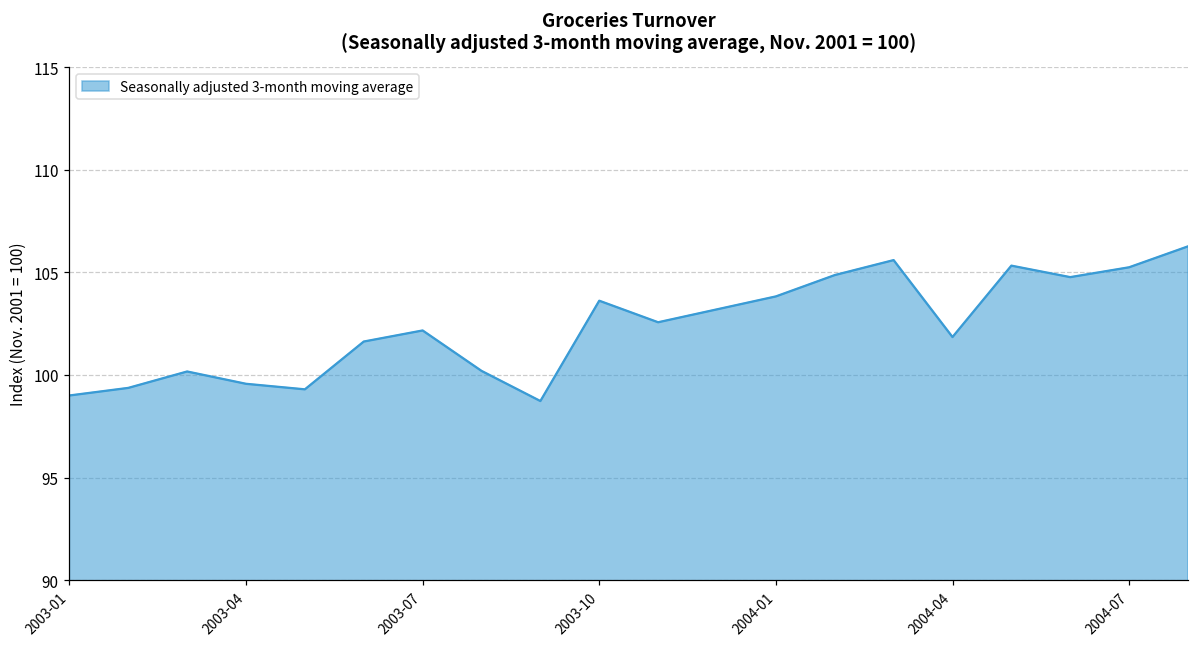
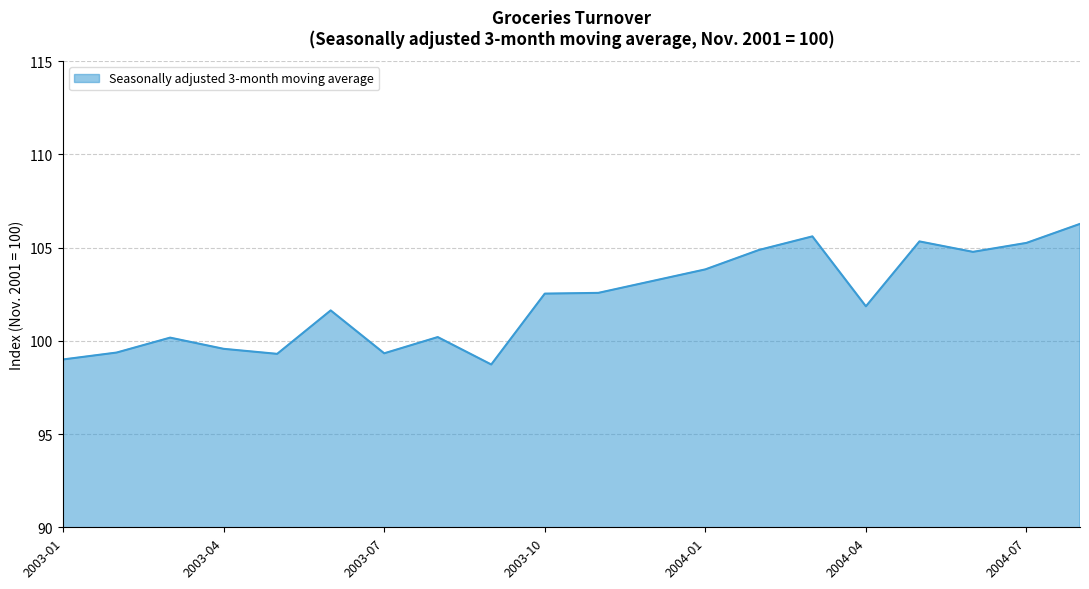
  {
    "2003-01": 99.0,
    "2003-04": 99.6,
-   "2003-07": 102.2,
-   "2003-10": 103.6,
+   "2003-07": 99.3,
+   "2003-10": 102.5,
    "2004-01": 103.8,
    "2004-04": 101.9,
    "2004-07": 105.3
  }
